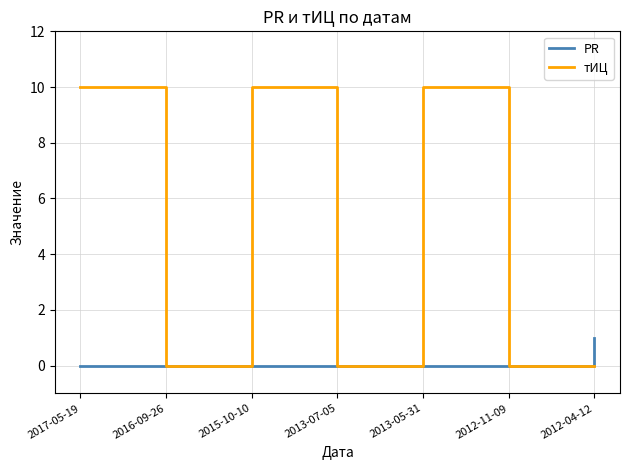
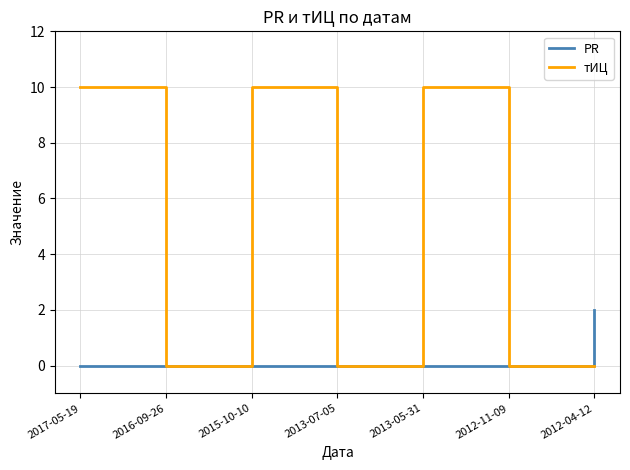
  {
    "PR": {
      "2017-05-19": 0,
      "2015-10-10": 0,
      "2013-05-31": 0,
-     "2012-04-12": 1
+     "2012-04-12": 2
    },
    "тИЦ": {
      "2017-05-19": 10,
      "2015-10-10": 10,
      "2013-05-31": 10,
      "2012-04-12": 0
    }
  }
